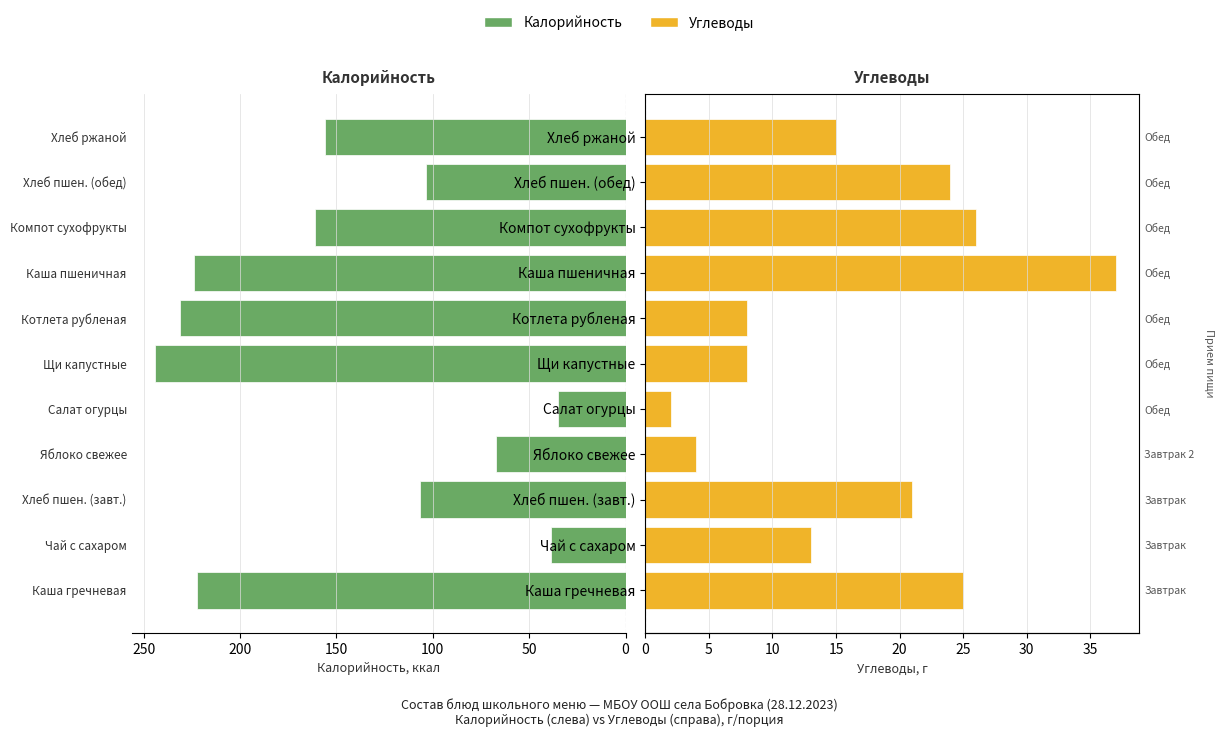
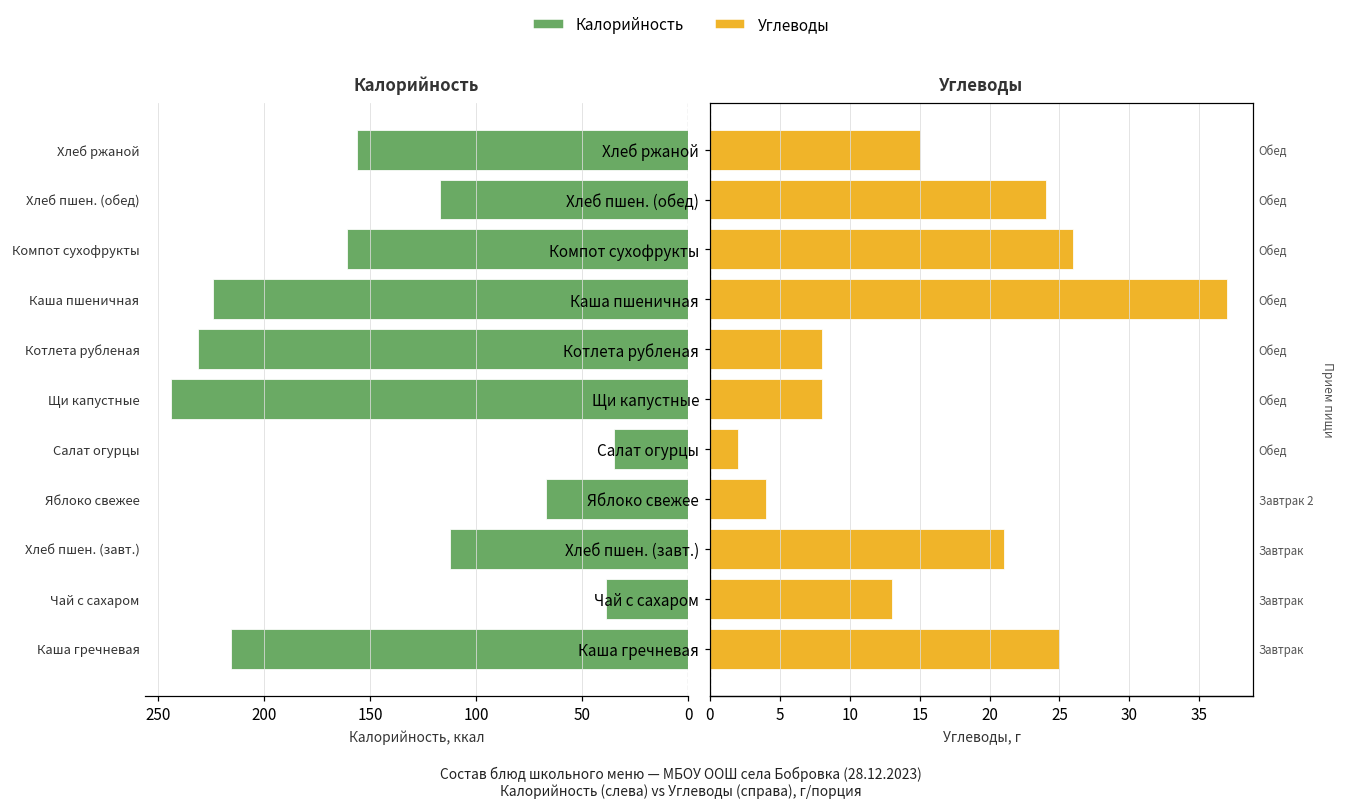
  {
    "Калорийность": {
      "Хлеб ржаной": 156,
-     "Хлеб пшен. (обед)": 104,
+     "Хлеб пшен. (обед)": 117,
      "Компот сухофрукты": 161,
      "Каша пшеничная": 224,
      "Котлета рубленая": 231,
      "Щи капустные": 244,
      "Салат огурцы": 35,
      "Яблоко свежее": 67,
-     "Хлеб пшен. (завт.)": 107,
+     "Хлеб пшен. (завт.)": 113,
      "Чай с сахаром": 39,
-     "Каша гречневая": 222
+     "Каша гречневая": 215
    },
    "Углеводы": {
      "Завтрак 2": 4.0
    }
  }
